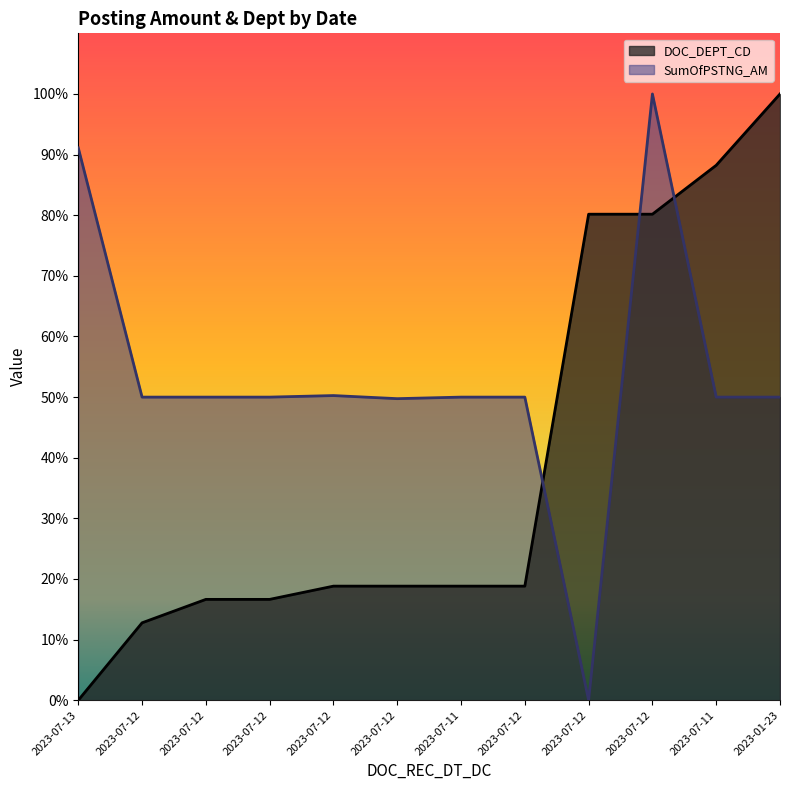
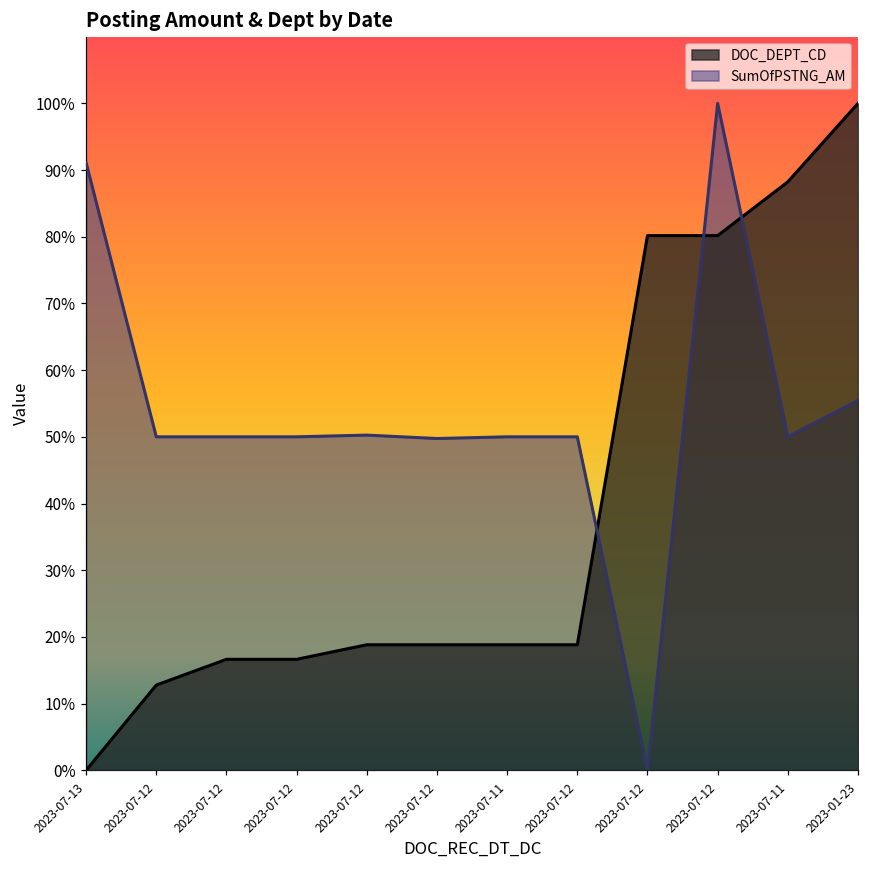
  {
    "DOC_DEPT_CD": {
      "2023-07-13": "0%",
      "2023-01-23": "100%"
    },
    "SumOfPSTNG_AM": {
      "2023-07-13": "91%",
-     "2023-01-23": "50%"
+     "2023-01-23": "55%"
    }
  }
